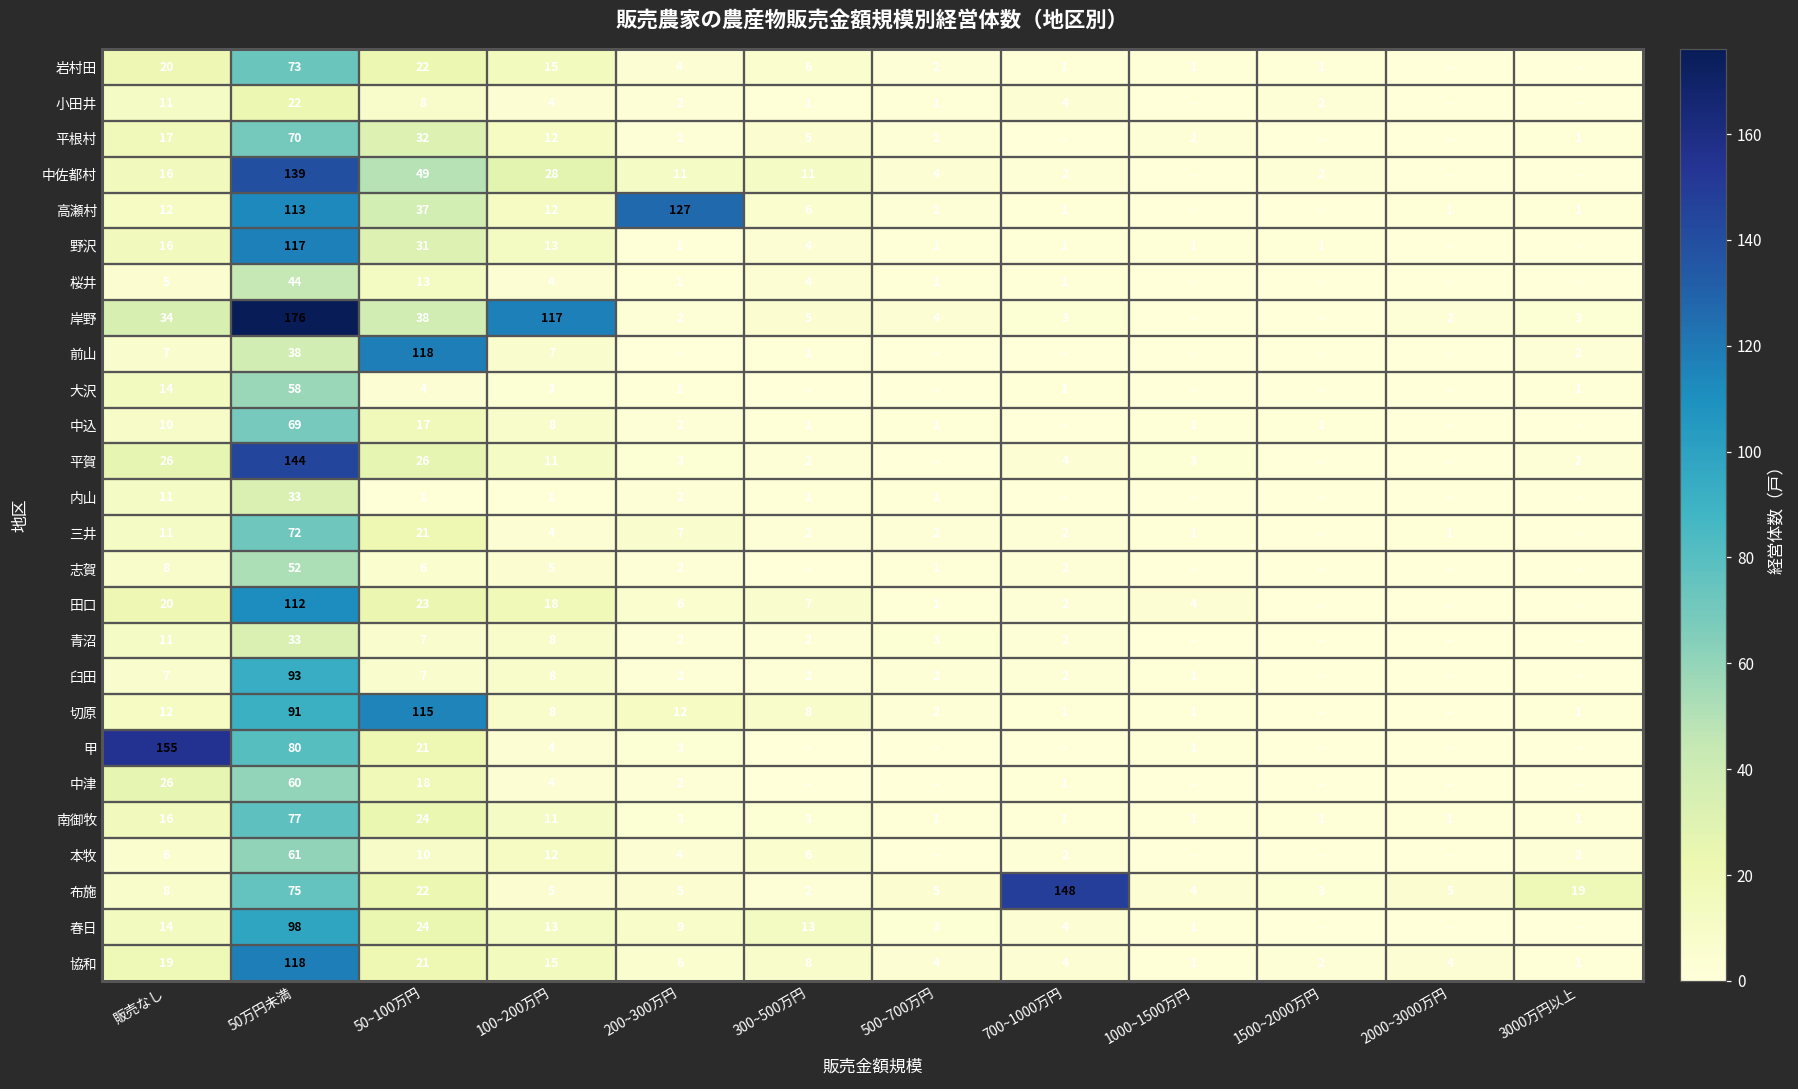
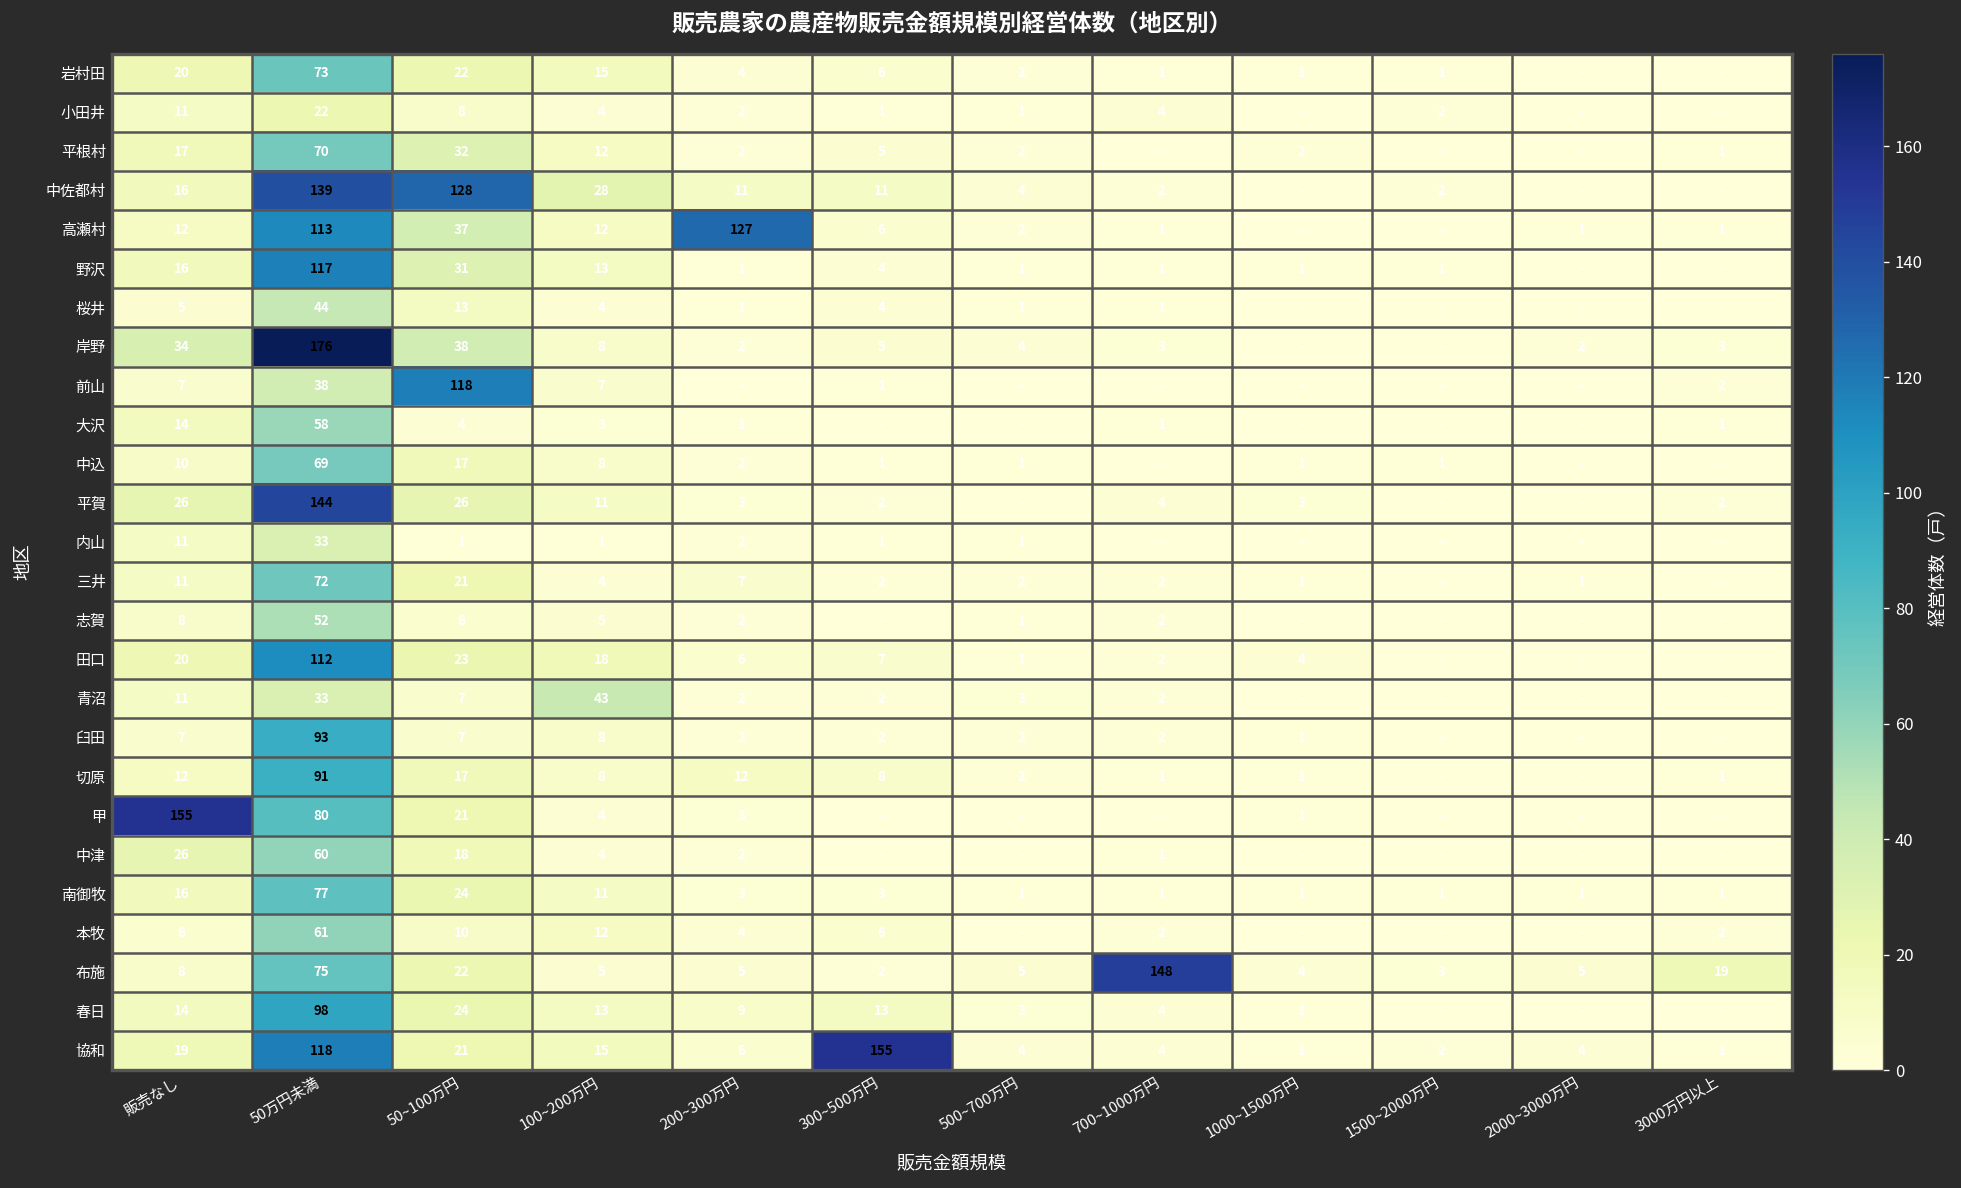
  {
    "岩村田": {
      "販売なし": 20,
      "50万円未満": 73,
      "50~100万円": 22,
      "100~200万円": 15,
      "300~500万円": 6
    },
    "小田井": {
      "販売なし": 11,
      "50万円未満": 22,
      "50~100万円": 8
    },
    "平根村": {
      "販売なし": 17,
      "50万円未満": 70,
      "50~100万円": 32,
      "100~200万円": 12
    },
    "中佐都村": {
      "販売なし": 16,
      "50万円未満": 139,
-     "50~100万円": 49,
+     "50~100万円": 128,
      "100~200万円": 28,
      "200~300万円": 11,
      "300~500万円": 11
    },
    "高瀬村": {
      "販売なし": 12,
      "50万円未満": 113,
      "50~100万円": 37,
      "100~200万円": 12,
      "200~300万円": 127,
      "300~500万円": 6
    },
    "野沢": {
      "販売なし": 16,
      "50万円未満": 117,
      "50~100万円": 31,
      "100~200万円": 13
    },
    "桜井": {
      "50万円未満": 44,
      "50~100万円": 13
    },
    "岸野": {
      "販売なし": 34,
      "50万円未満": 176,
      "50~100万円": 38,
-     "100~200万円": 117
+     "100~200万円": 8
    },
    "前山": {
      "販売なし": 7,
      "50万円未満": 38,
      "50~100万円": 118,
      "100~200万円": 7
    },
    "大沢": {
      "販売なし": 14,
      "50万円未満": 58
    },
    "中込": {
      "販売なし": 10,
      "50万円未満": 69,
      "50~100万円": 17,
      "100~200万円": 8
    },
    "平賀": {
      "販売なし": 26,
      "50万円未満": 144,
      "50~100万円": 26,
      "100~200万円": 11
    },
    "内山": {
      "販売なし": 11,
      "50万円未満": 33
    },
    "三井": {
      "販売なし": 11,
      "50万円未満": 72,
      "50~100万円": 21,
      "200~300万円": 7
    },
    "志賀": {
      "販売なし": 8,
      "50万円未満": 52,
      "50~100万円": 6
    },
    "田口": {
      "販売なし": 20,
      "50万円未満": 112,
      "50~100万円": 23,
      "100~200万円": 18,
      "200~300万円": 6,
      "300~500万円": 7
    },
    "青沼": {
      "販売なし": 11,
      "50万円未満": 33,
      "50~100万円": 7,
-     "100~200万円": 8
+     "100~200万円": 43
    },
    "臼田": {
      "販売なし": 7,
      "50万円未満": 93,
      "50~100万円": 7,
      "100~200万円": 8
    },
    "切原": {
      "販売なし": 12,
      "50万円未満": 91,
-     "50~100万円": 115,
+     "50~100万円": 17,
      "100~200万円": 8,
      "200~300万円": 12,
      "300~500万円": 8
    },
    "甲": {
      "販売なし": 155,
      "50万円未満": 80,
      "50~100万円": 21
    },
    "中津": {
      "販売なし": 26,
      "50万円未満": 60,
      "50~100万円": 18
    },
    "南御牧": {
      "販売なし": 16,
      "50万円未満": 77,
      "50~100万円": 24,
      "100~200万円": 11
    },
    "本牧": {
      "販売なし": 6,
      "50万円未満": 61,
      "50~100万円": 10,
      "100~200万円": 12,
      "300~500万円": 6
    },
    "布施": {
      "販売なし": 8,
      "50万円未満": 75,
      "50~100万円": 22,
      "700~1000万円": 148,
      "3000万円以上": 19
    },
    "春日": {
      "販売なし": 14,
      "50万円未満": 98,
      "50~100万円": 24,
      "100~200万円": 13,
      "200~300万円": 9,
      "300~500万円": 13
    },
    "協和": {
      "販売なし": 19,
      "50万円未満": 118,
      "50~100万円": 21,
      "100~200万円": 15,
      "200~300万円": 6,
-     "300~500万円": 8
+     "300~500万円": 155
    }
  }
